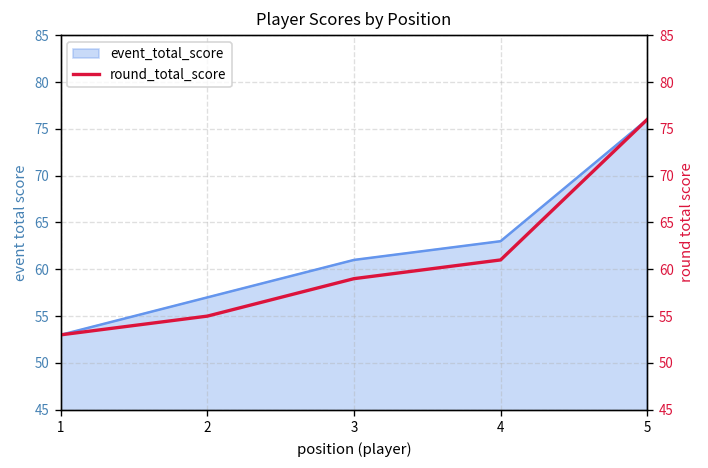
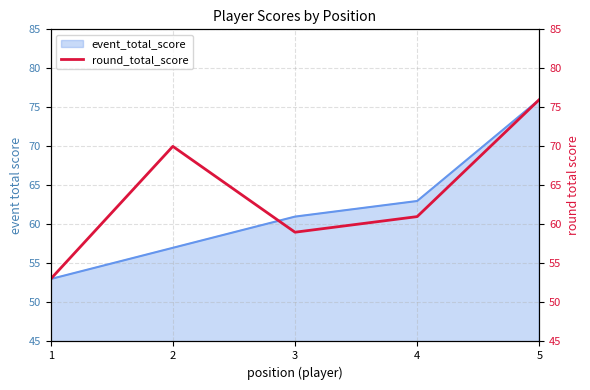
  {
    "event_total_score": {
      "1": 53,
      "2": 57,
      "3": 61,
      "4": 63,
      "5": 76
    },
    "round_total_score": {
      "1": 53,
-     "2": 55,
+     "2": 70,
      "3": 59,
      "4": 61,
      "5": 76
    }
  }
